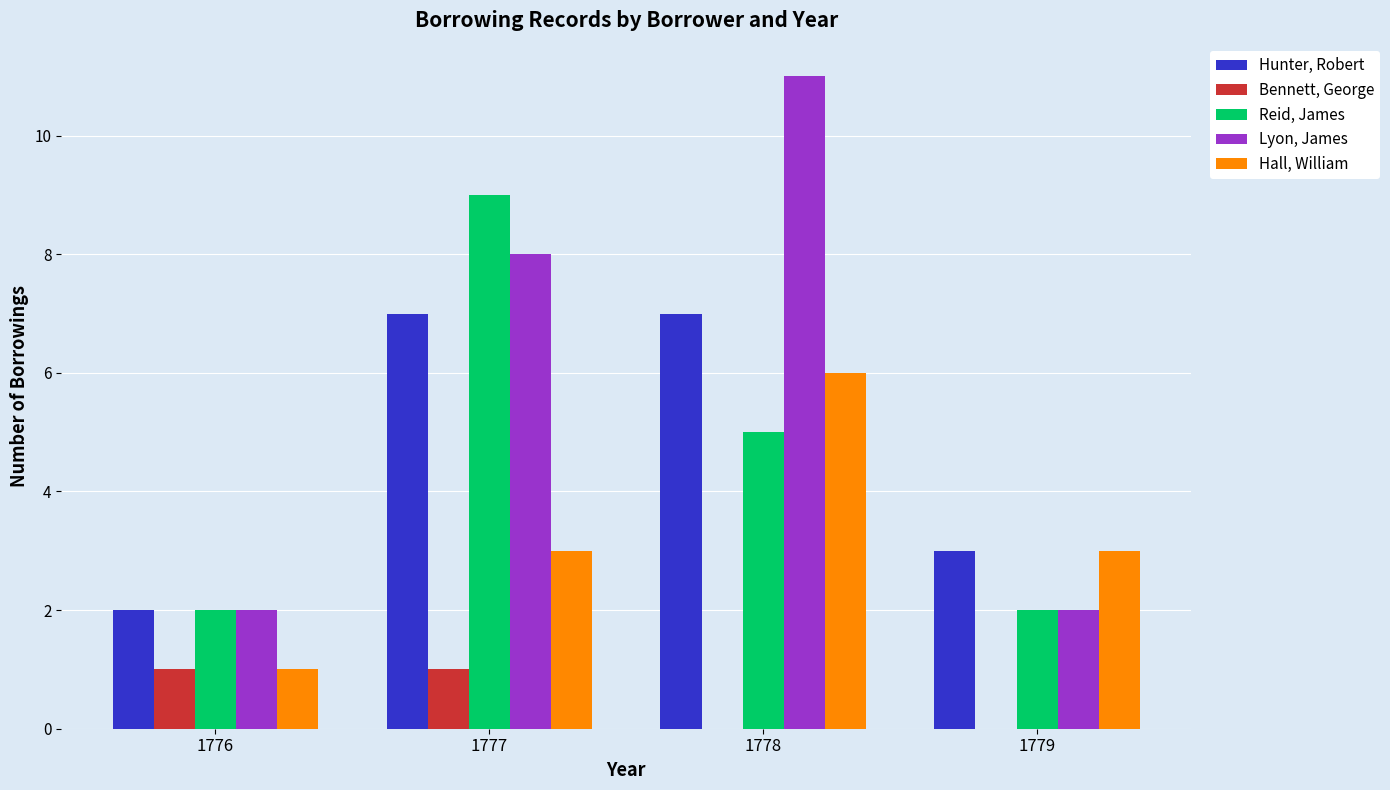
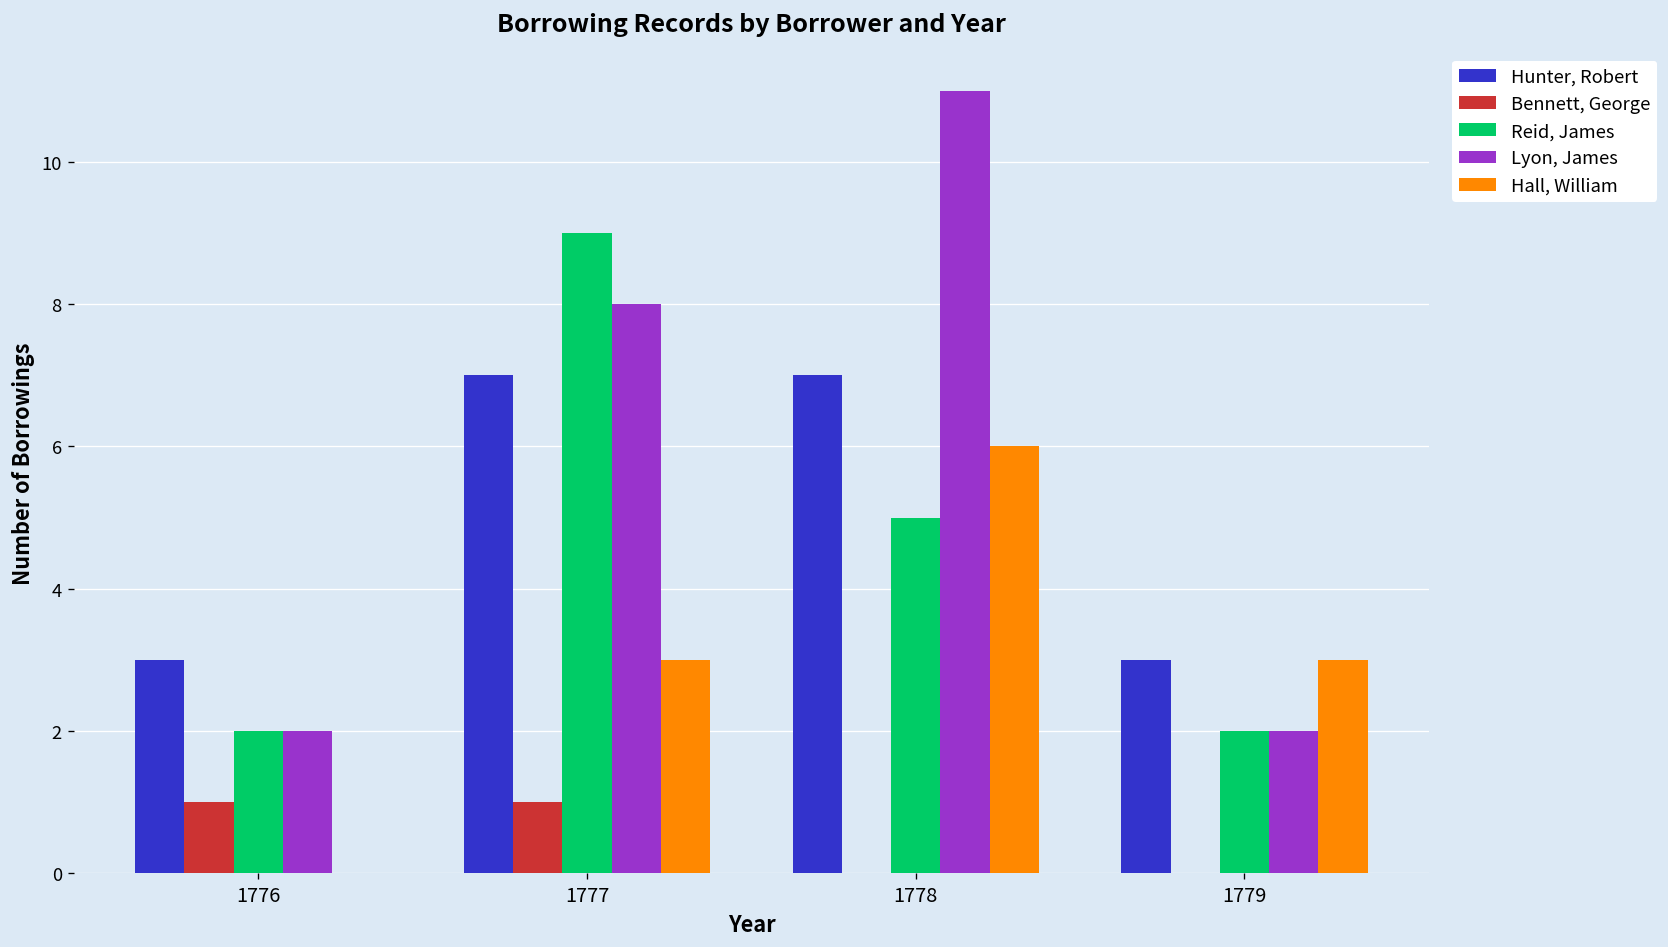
  {
    "Hunter, Robert": {
-     "1776": 2,
+     "1776": 3,
      "1777": 7,
      "1778": 7,
      "1779": 3
    },
    "Bennett, George": {
      "1776": 1,
      "1777": 1,
      "1778": 0,
      "1779": 0
    },
    "Reid, James": {
      "1776": 2,
      "1777": 9,
      "1778": 5,
      "1779": 2
    },
    "Lyon, James": {
      "1776": 2,
      "1777": 8,
      "1778": 11,
      "1779": 2
    },
    "Hall, William": {
-     "1776": 1,
+     "1776": 0,
      "1777": 3,
      "1778": 6,
      "1779": 3
    }
  }
